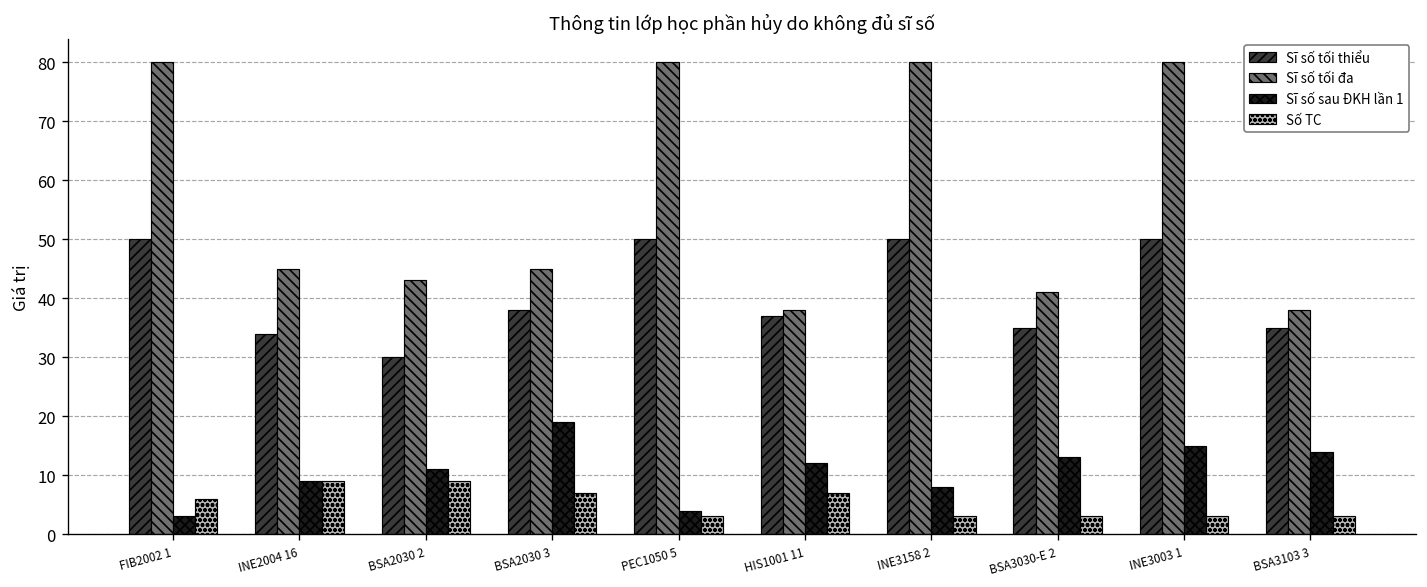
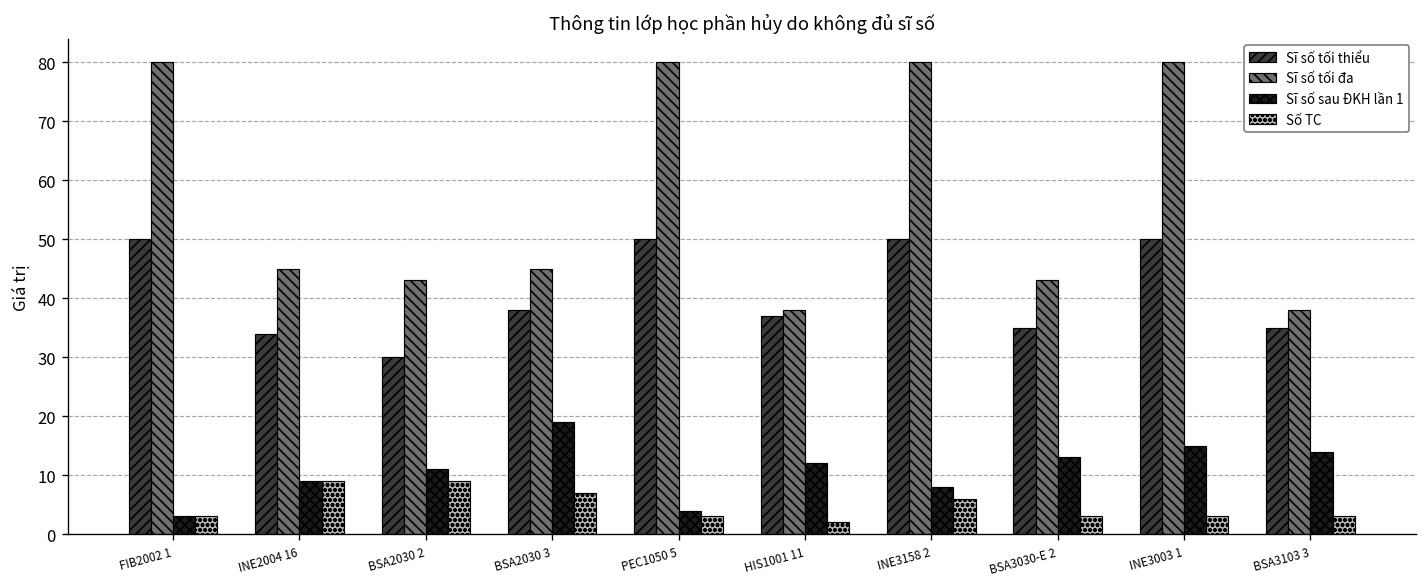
  {
    "Sĩ số tối đa": {
      "FIB2002 1": 80,
      "INE2004 16": 45,
      "BSA2030 2": 43,
      "BSA2030 3": 45,
      "PEC1050 5": 80,
      "HIS1001 11": 38,
      "INE3158 2": 80,
-     "BSA3030-E 2": 41,
+     "BSA3030-E 2": 43,
      "INE3003 1": 80,
      "BSA3103 3": 38
    },
    "Số TC": {
-     "FIB2002 1": 6,
+     "FIB2002 1": 3,
      "INE2004 16": 9,
      "BSA2030 2": 9,
      "BSA2030 3": 7,
      "PEC1050 5": 3,
-     "HIS1001 11": 7,
-     "INE3158 2": 3,
+     "HIS1001 11": 2,
+     "INE3158 2": 6,
      "BSA3030-E 2": 3,
      "INE3003 1": 3,
      "BSA3103 3": 3
    }
  }
